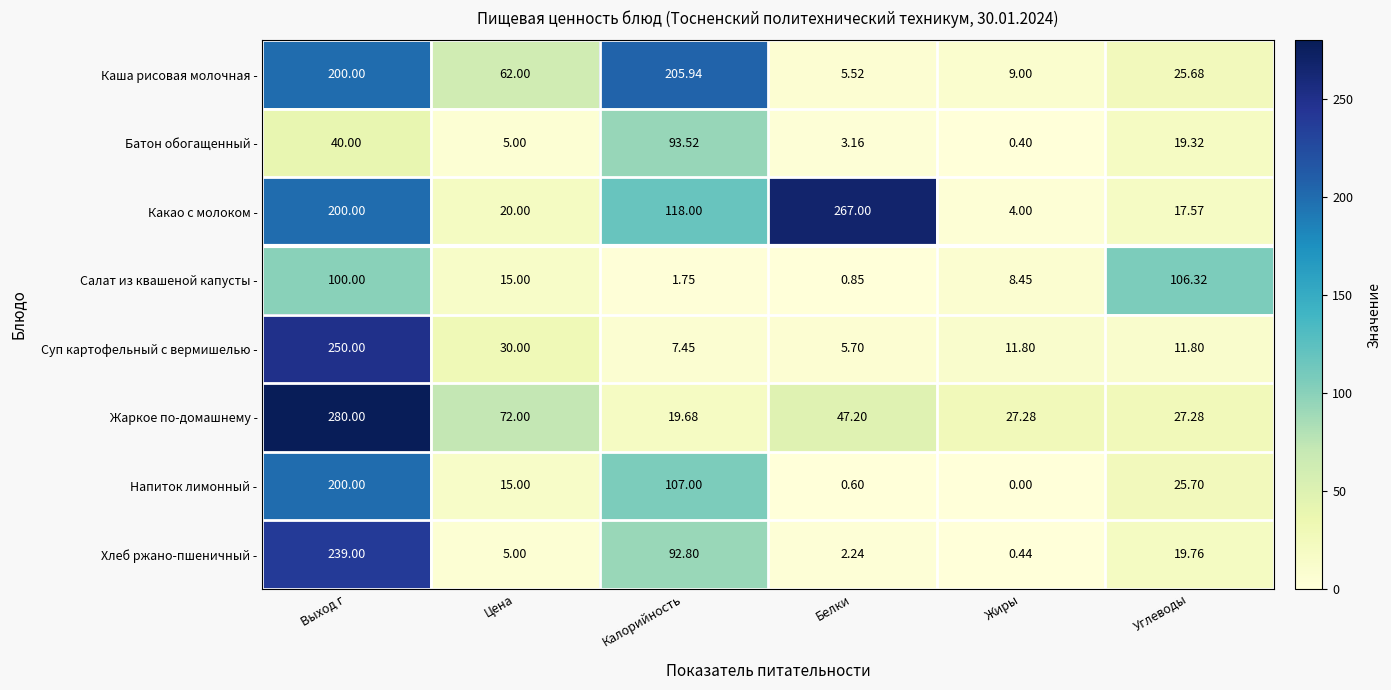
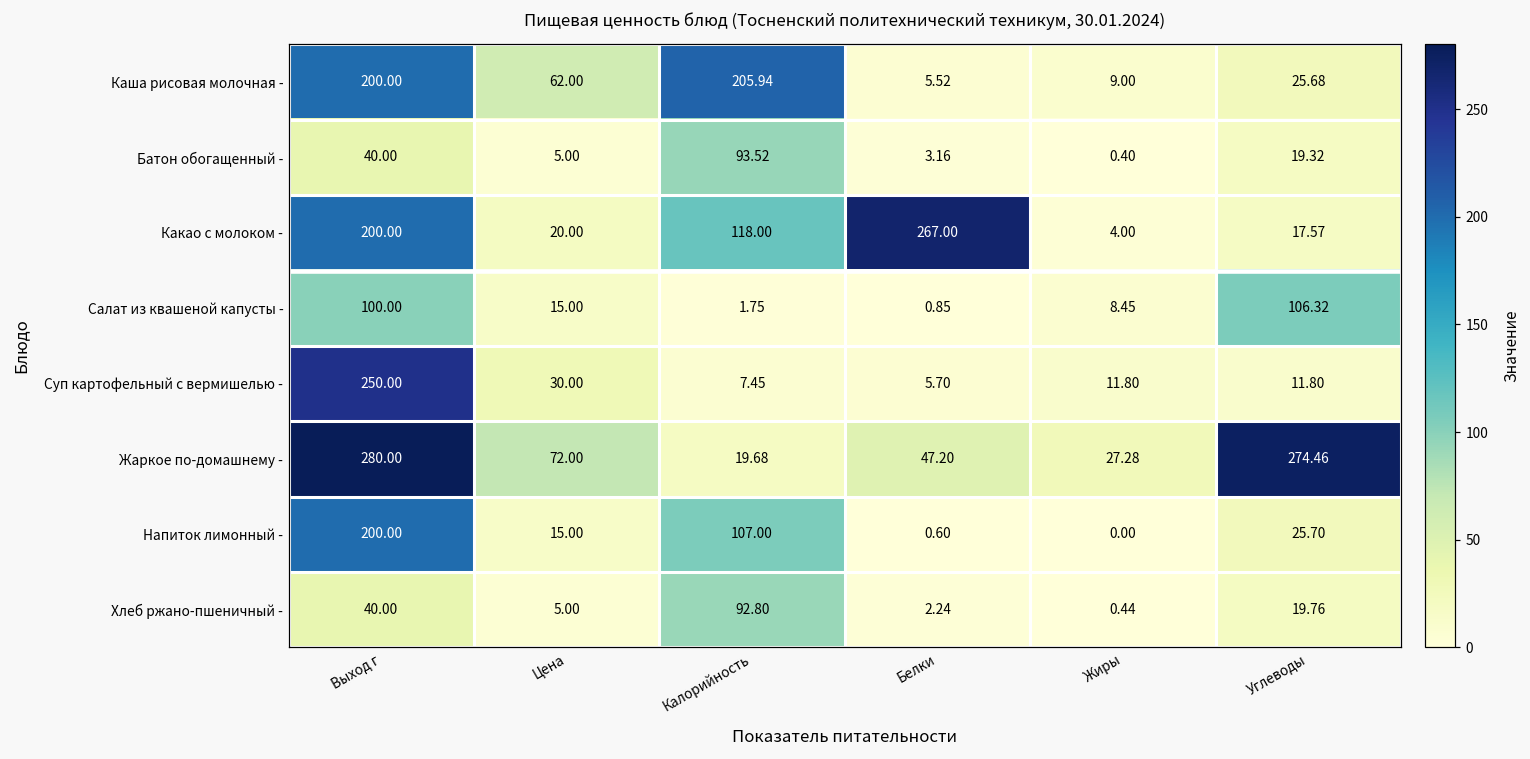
  {
    "Каша рисовая молочная -": {
      "Выход г": 200.00,
      "Цена": 62.00,
      "Калорийность": 205.94,
      "Белки": 5.52,
      "Жиры": 9.00,
      "Углеводы": 25.68
    },
    "Батон обогащенный -": {
      "Выход г": 40.00,
      "Цена": 5.00,
      "Калорийность": 93.52,
      "Белки": 3.16,
      "Жиры": 0.40,
      "Углеводы": 19.32
    },
    "Какао с молоком -": {
      "Выход г": 200.00,
      "Цена": 20.00,
      "Калорийность": 118.00,
      "Белки": 267.00,
      "Жиры": 4.00,
      "Углеводы": 17.57
    },
    "Салат из квашеной капусты -": {
      "Выход г": 100.00,
      "Цена": 15.00,
      "Калорийность": 1.75,
      "Белки": 0.85,
      "Жиры": 8.45,
      "Углеводы": 106.32
    },
    "Суп картофельный с вермишелью -": {
      "Выход г": 250.00,
      "Цена": 30.00,
      "Калорийность": 7.45,
      "Белки": 5.70,
      "Жиры": 11.80,
      "Углеводы": 11.80
    },
    "Жаркое по-домашнему -": {
      "Выход г": 280.00,
      "Цена": 72.00,
      "Калорийность": 19.68,
      "Белки": 47.20,
      "Жиры": 27.28,
-     "Углеводы": 27.28
+     "Углеводы": 274.46
    },
    "Напиток лимонный -": {
      "Выход г": 200.00,
      "Цена": 15.00,
      "Калорийность": 107.00,
      "Белки": 0.60,
      "Жиры": 0.00,
      "Углеводы": 25.70
    },
    "Хлеб ржано-пшеничный -": {
-     "Выход г": 239.00,
+     "Выход г": 40.00,
      "Цена": 5.00,
      "Калорийность": 92.80,
      "Белки": 2.24,
      "Жиры": 0.44,
      "Углеводы": 19.76
    }
  }
